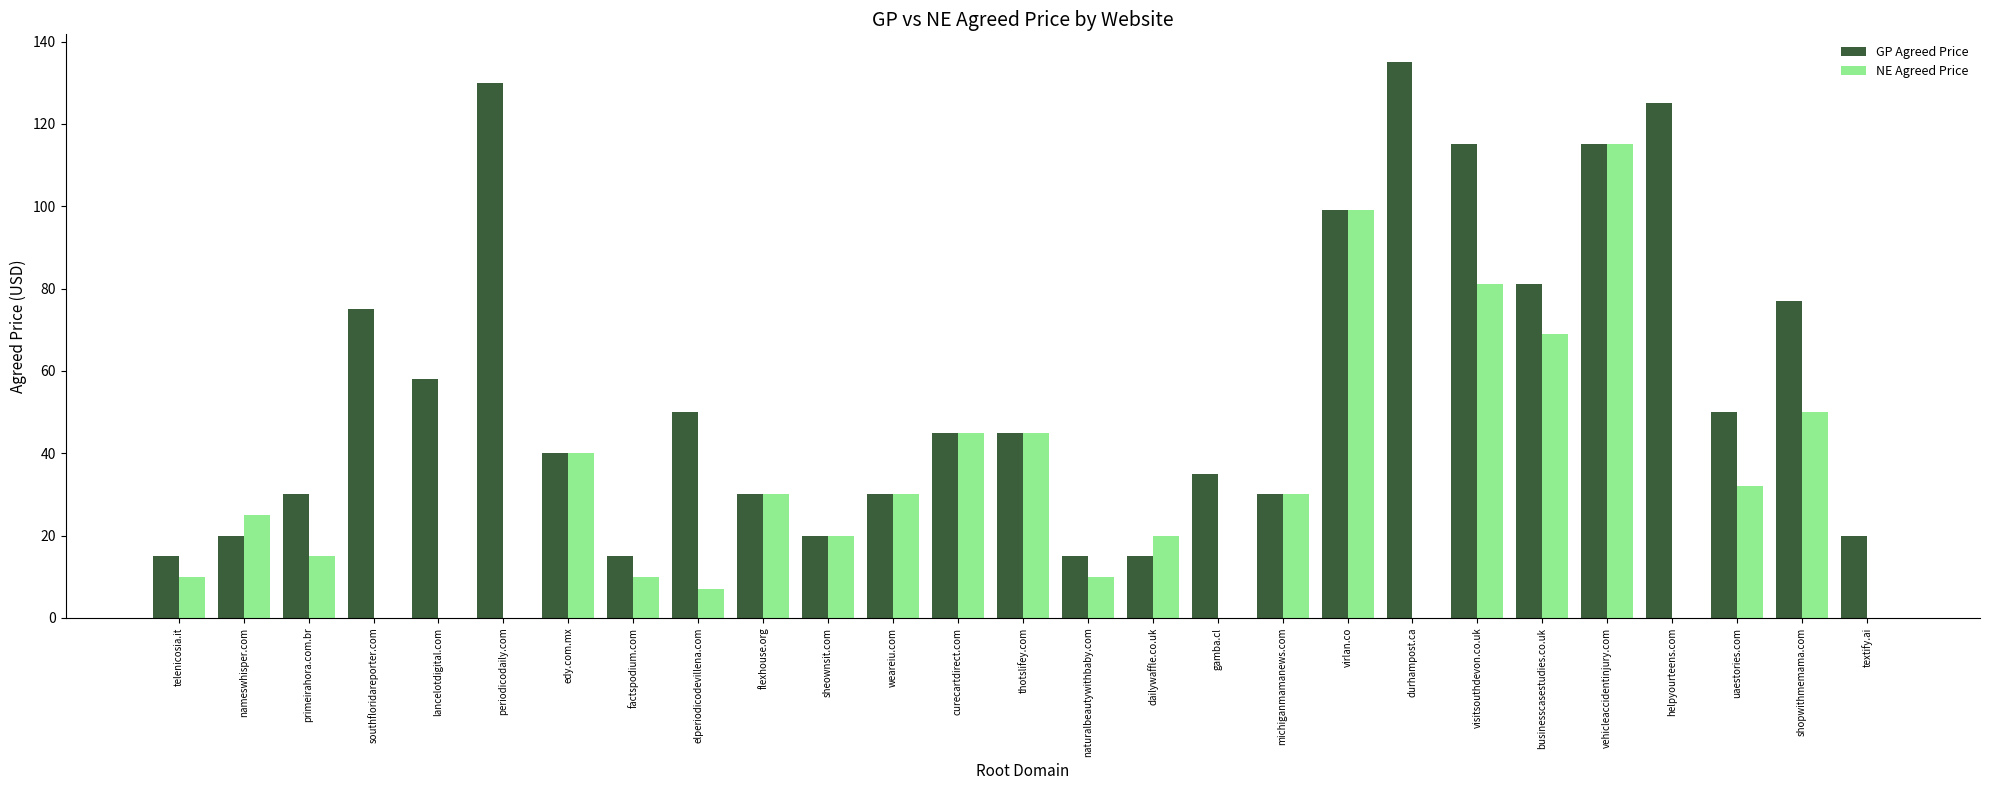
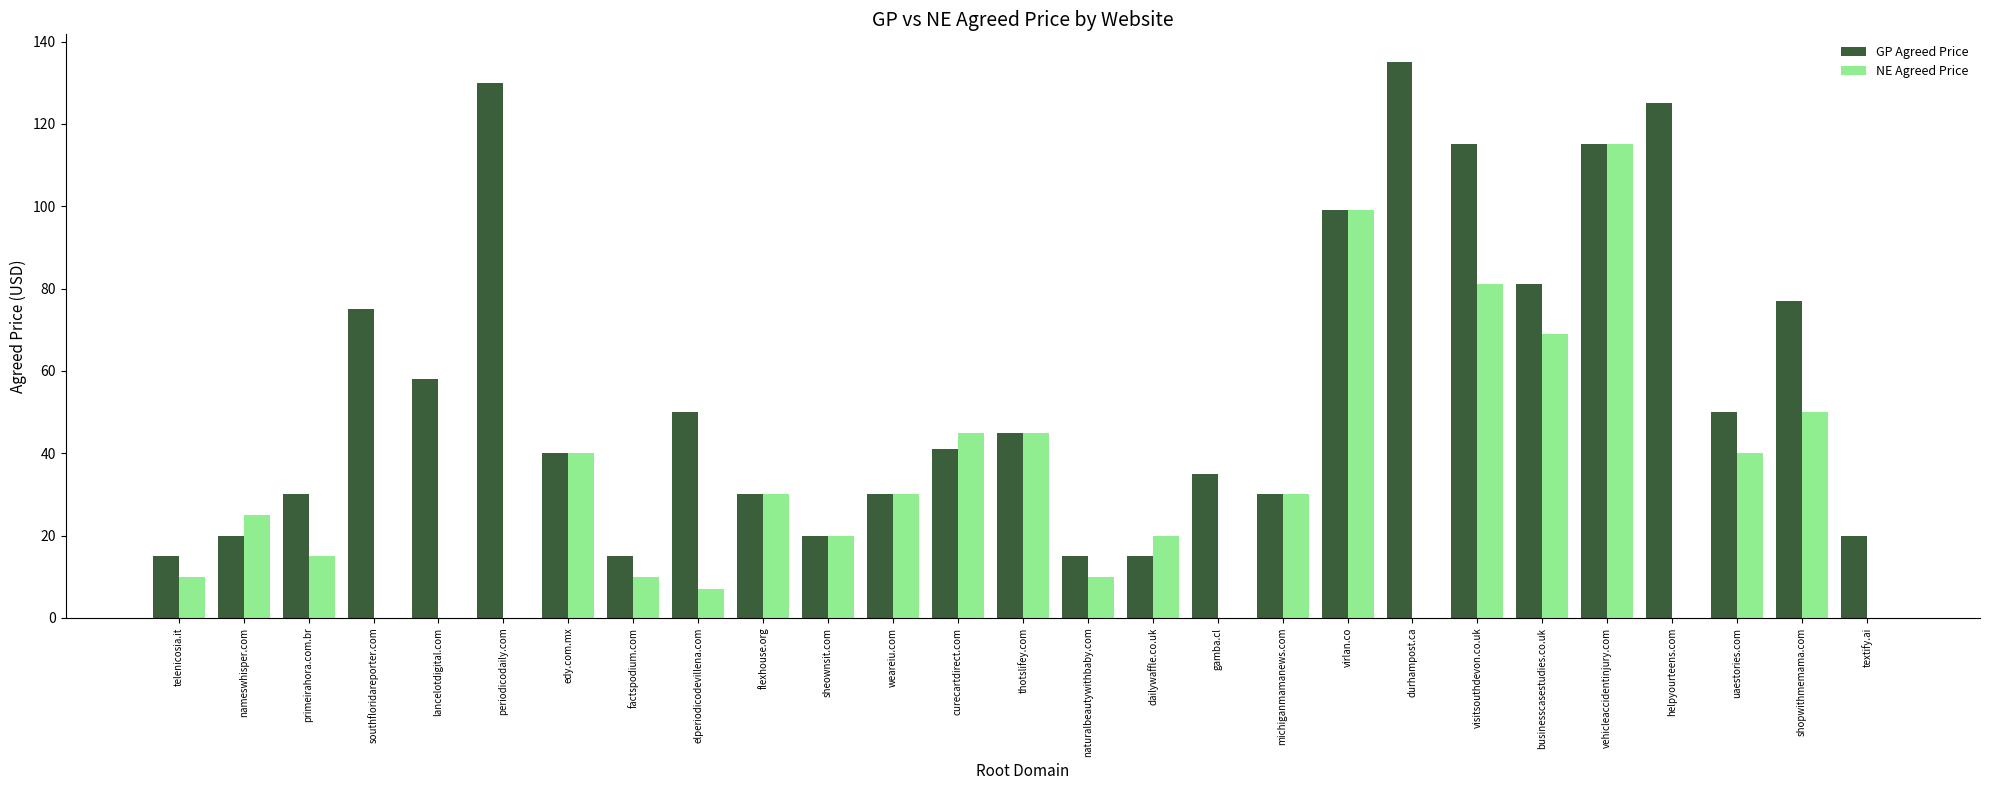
  {
    "GP Agreed Price": {
      "telenicosia.it": 15,
      "nameswhisper.com": 20,
      "primeirahora.com.br": 30,
      "southfloridareporter.com": 75,
      "lancelotdigital.com": 58,
      "periodicodaily.com": 130,
      "edy.com.mx": 40,
      "factspodium.com": 15,
      "elperiodicodevillena.com": 50,
      "flexhouse.org": 30,
      "sheownsit.com": 20,
      "weareiu.com": 30,
-     "curecartdirect.com": 45,
+     "curecartdirect.com": 41,
      "thotslifey.com": 45,
      "naturalbeautywithbaby.com": 15,
      "dailywaffle.co.uk": 15,
      "gamba.cl": 35,
      "michiganmamanews.com": 30,
      "virlan.co": 99,
      "durhampost.ca": 135,
      "visitsouthdevon.co.uk": 115,
      "businesscasestudies.co.uk": 81,
      "vehicleaccidentinjury.com": 115,
      "helpyourteens.com": 125,
      "uaestories.com": 50,
      "shopwithmemama.com": 77,
      "textify.ai": 20
    },
    "NE Agreed Price": {
      "telenicosia.it": 10,
      "nameswhisper.com": 25,
      "primeirahora.com.br": 15,
      "southfloridareporter.com": 0,
      "lancelotdigital.com": 0,
      "periodicodaily.com": 0,
      "edy.com.mx": 40,
      "factspodium.com": 10,
      "elperiodicodevillena.com": 7,
      "flexhouse.org": 30,
      "sheownsit.com": 20,
      "weareiu.com": 30,
      "curecartdirect.com": 45,
      "thotslifey.com": 45,
      "naturalbeautywithbaby.com": 10,
      "dailywaffle.co.uk": 20,
      "gamba.cl": 0,
      "michiganmamanews.com": 30,
      "virlan.co": 99,
      "durhampost.ca": 0,
      "visitsouthdevon.co.uk": 81,
      "businesscasestudies.co.uk": 69,
      "vehicleaccidentinjury.com": 115,
      "helpyourteens.com": 0,
-     "uaestories.com": 32,
+     "uaestories.com": 40,
      "shopwithmemama.com": 50,
      "textify.ai": 0
    }
  }
